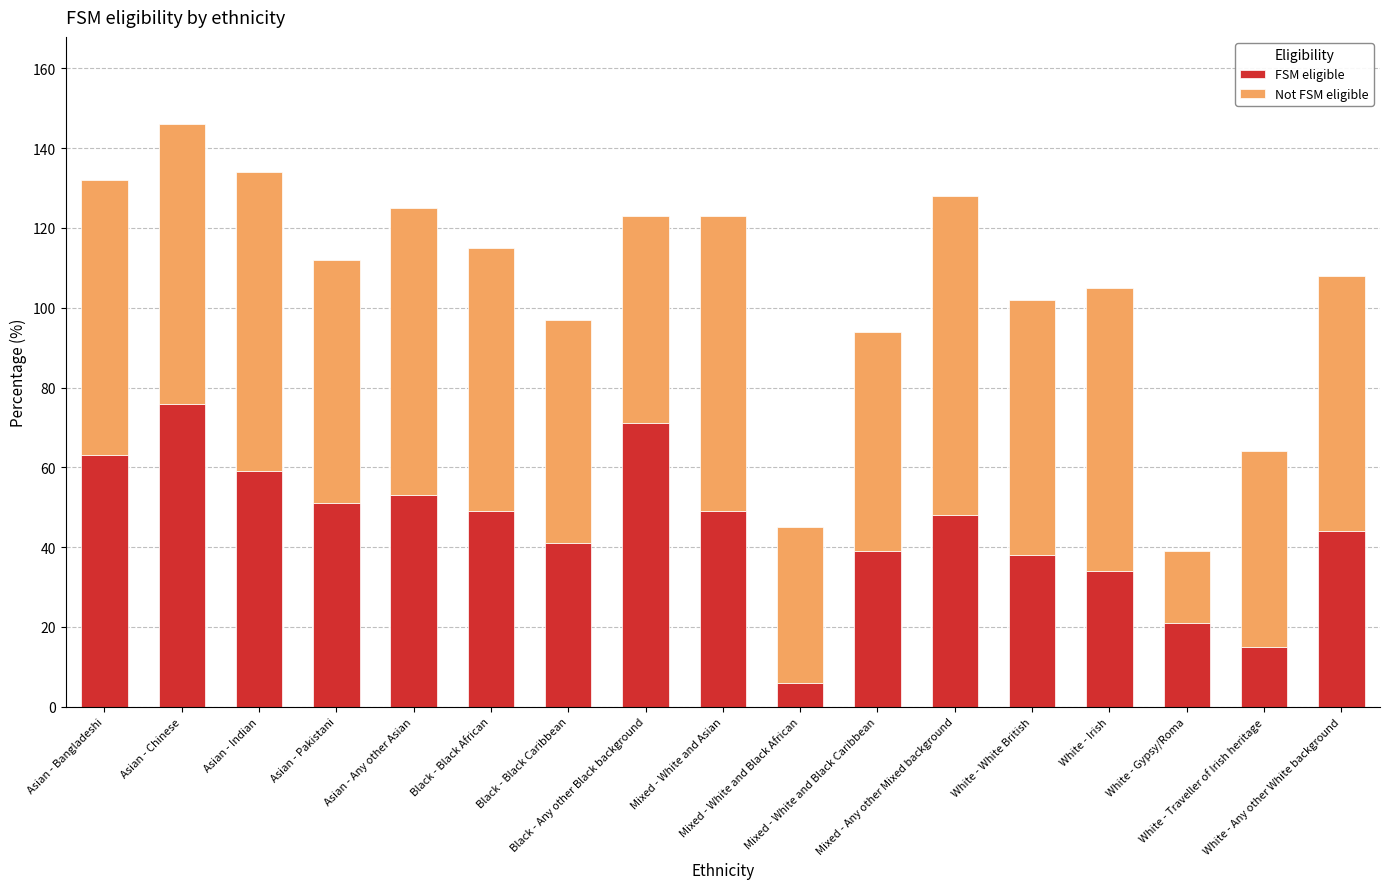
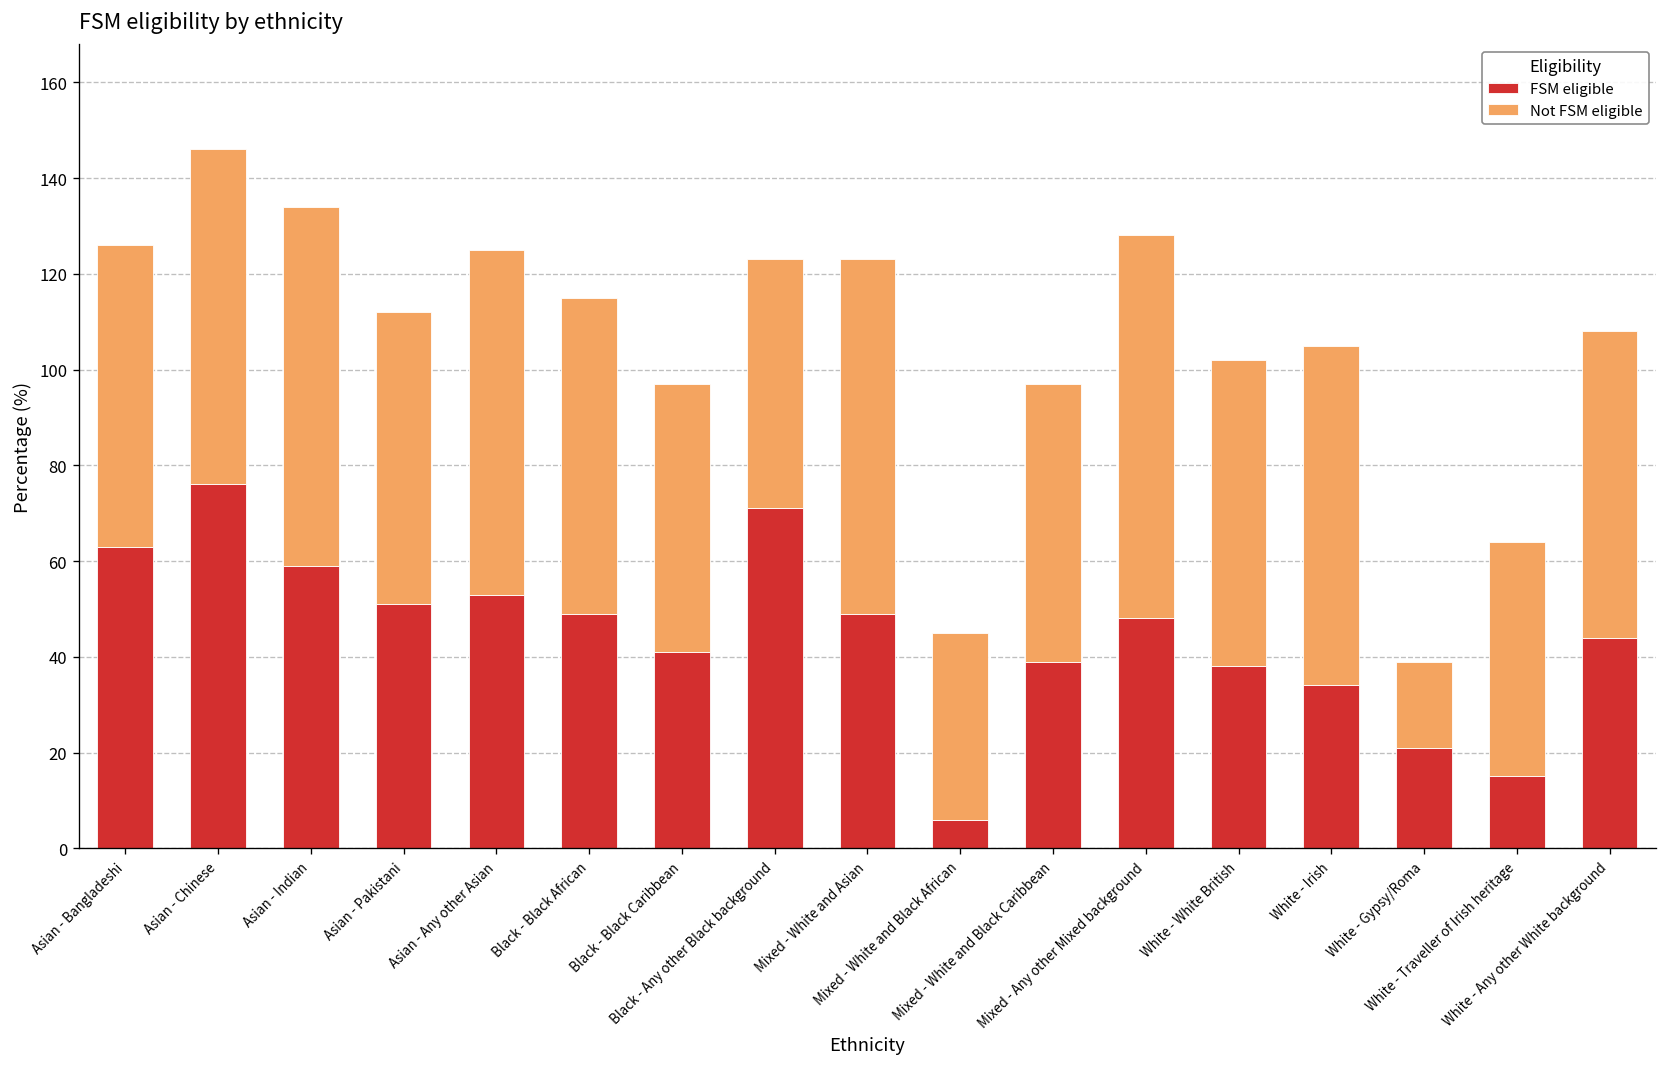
  {
    "FSM eligible": {
      "Asian - Bangladeshi": 63,
      "Asian - Chinese": 76,
      "Asian - Indian": 59,
      "Asian - Pakistani": 51,
      "Asian - Any other Asian": 53,
      "Black - Black African": 49,
      "Black - Black Caribbean": 41,
      "Black - Any other Black background": 71,
      "Mixed - White and Asian": 49,
      "Mixed - White and Black African": 6,
      "Mixed - White and Black Caribbean": 39,
      "Mixed - Any other Mixed background": 48,
      "White - White British": 38,
      "White - Irish": 34,
      "White - Gypsy/Roma": 21,
      "White - Traveller of Irish heritage": 15,
      "White - Any other White background": 44
    },
    "Not FSM eligible": {
-     "Asian - Bangladeshi": 69,
+     "Asian - Bangladeshi": 63,
      "Asian - Chinese": 70,
      "Asian - Indian": 75,
      "Asian - Pakistani": 61,
      "Asian - Any other Asian": 72,
      "Black - Black African": 66,
      "Black - Black Caribbean": 56,
      "Black - Any other Black background": 52,
      "Mixed - White and Asian": 74,
      "Mixed - White and Black African": 39,
-     "Mixed - White and Black Caribbean": 55,
+     "Mixed - White and Black Caribbean": 58,
      "Mixed - Any other Mixed background": 80,
      "White - White British": 64,
      "White - Irish": 71,
      "White - Gypsy/Roma": 18,
      "White - Traveller of Irish heritage": 49,
      "White - Any other White background": 64
    }
  }
